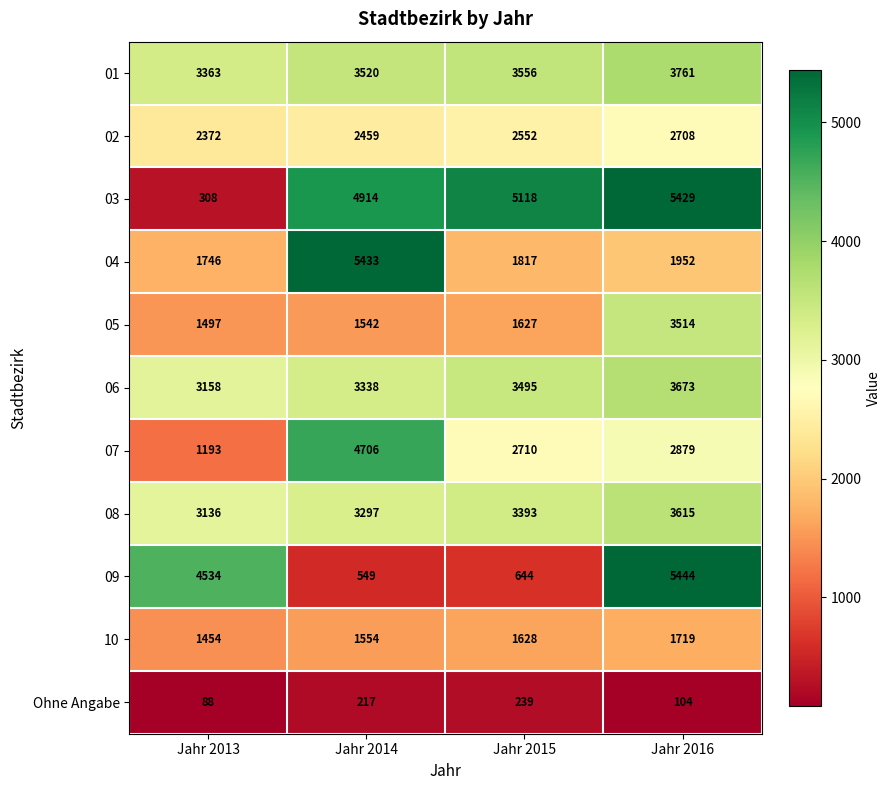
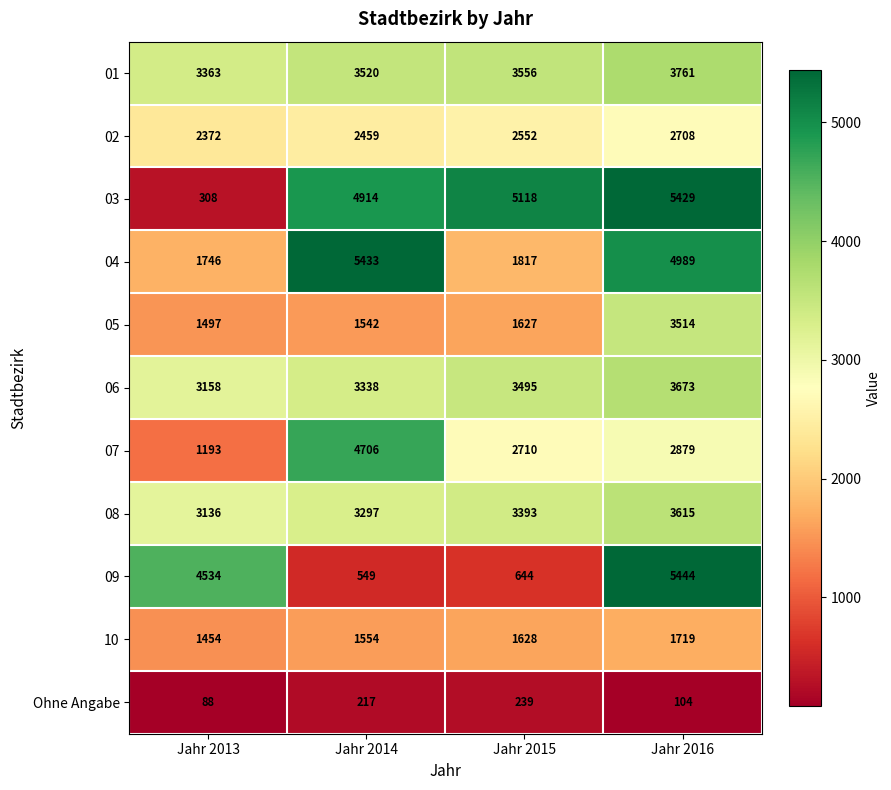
  {
    "01": {
      "Jahr 2013": 3363,
      "Jahr 2014": 3520,
      "Jahr 2015": 3556,
      "Jahr 2016": 3761
    },
    "02": {
      "Jahr 2013": 2372,
      "Jahr 2014": 2459,
      "Jahr 2015": 2552,
      "Jahr 2016": 2708
    },
    "03": {
      "Jahr 2013": 308,
      "Jahr 2014": 4914,
      "Jahr 2015": 5118,
      "Jahr 2016": 5429
    },
    "04": {
      "Jahr 2013": 1746,
      "Jahr 2014": 5433,
      "Jahr 2015": 1817,
-     "Jahr 2016": 1952
+     "Jahr 2016": 4989
    },
    "05": {
      "Jahr 2013": 1497,
      "Jahr 2014": 1542,
      "Jahr 2015": 1627,
      "Jahr 2016": 3514
    },
    "06": {
      "Jahr 2013": 3158,
      "Jahr 2014": 3338,
      "Jahr 2015": 3495,
      "Jahr 2016": 3673
    },
    "07": {
      "Jahr 2013": 1193,
      "Jahr 2014": 4706,
      "Jahr 2015": 2710,
      "Jahr 2016": 2879
    },
    "08": {
      "Jahr 2013": 3136,
      "Jahr 2014": 3297,
      "Jahr 2015": 3393,
      "Jahr 2016": 3615
    },
    "09": {
      "Jahr 2013": 4534,
      "Jahr 2014": 549,
      "Jahr 2015": 644,
      "Jahr 2016": 5444
    },
    "10": {
      "Jahr 2013": 1454,
      "Jahr 2014": 1554,
      "Jahr 2015": 1628,
      "Jahr 2016": 1719
    },
    "Ohne Angabe": {
      "Jahr 2013": 88,
      "Jahr 2014": 217,
      "Jahr 2015": 239,
      "Jahr 2016": 104
    }
  }
